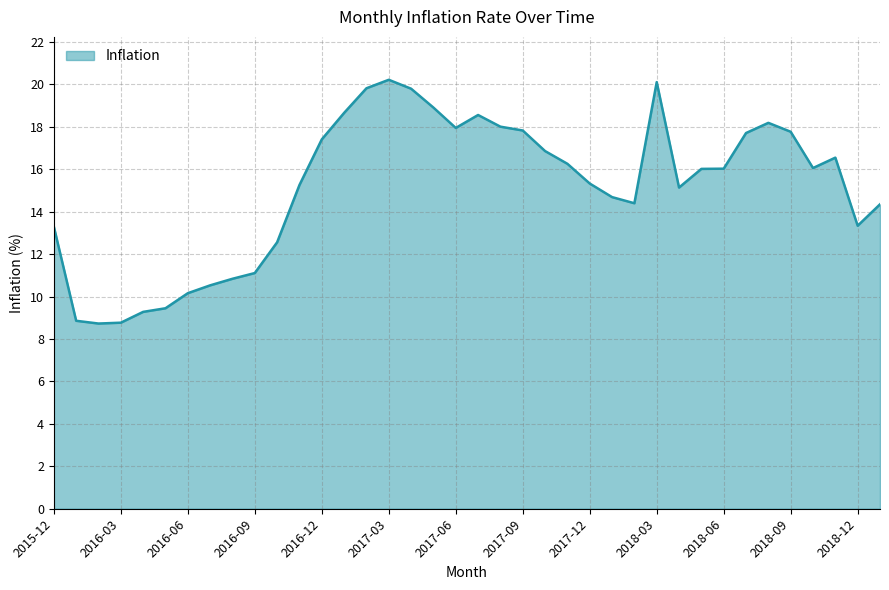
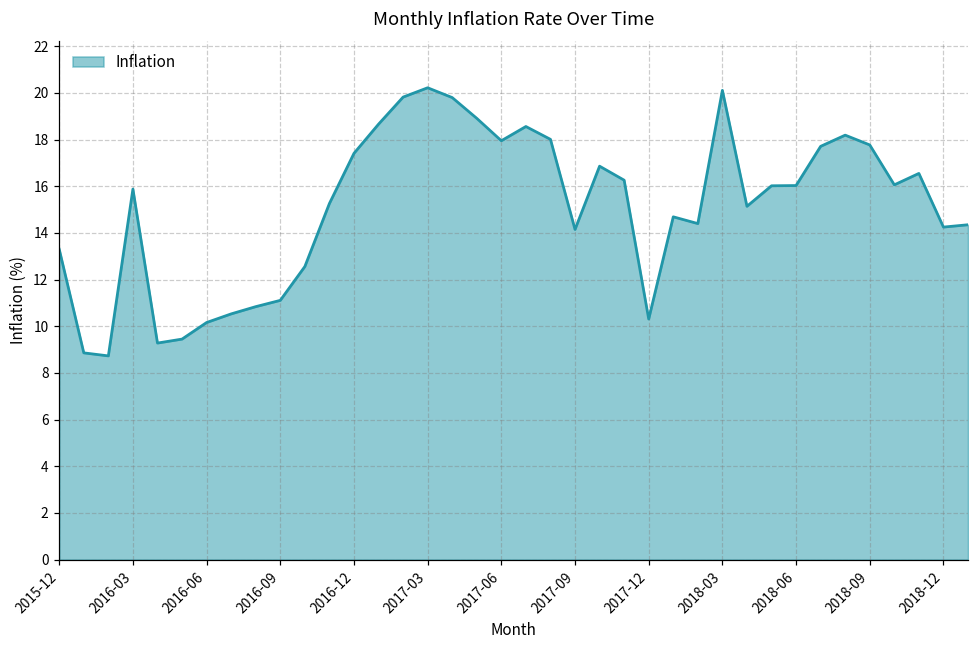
  {
    "2015-12": 13.3,
-   "2016-03": 8.8,
+   "2016-03": 15.9,
    "2016-06": 10.2,
    "2016-09": 11.1,
    "2016-12": 17.4,
    "2017-03": 20.2,
    "2017-06": 18.0,
-   "2017-09": 17.8,
-   "2017-12": 15.3,
+   "2017-09": 14.2,
+   "2017-12": 10.3,
    "2018-03": 20.1,
    "2018-06": 16.0,
    "2018-09": 17.8,
-   "2018-12": 13.3
+   "2018-12": 14.3
  }
